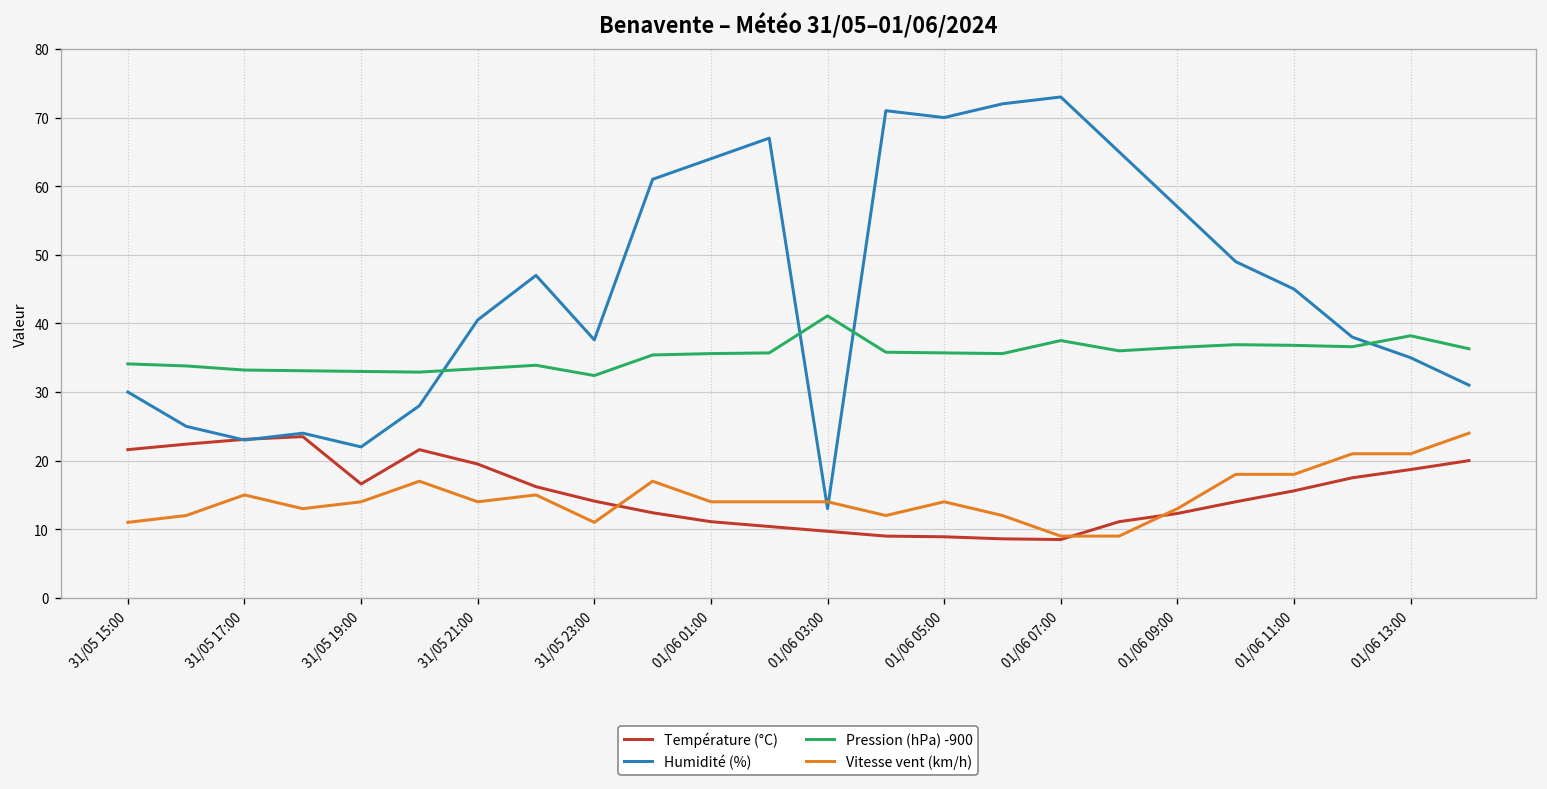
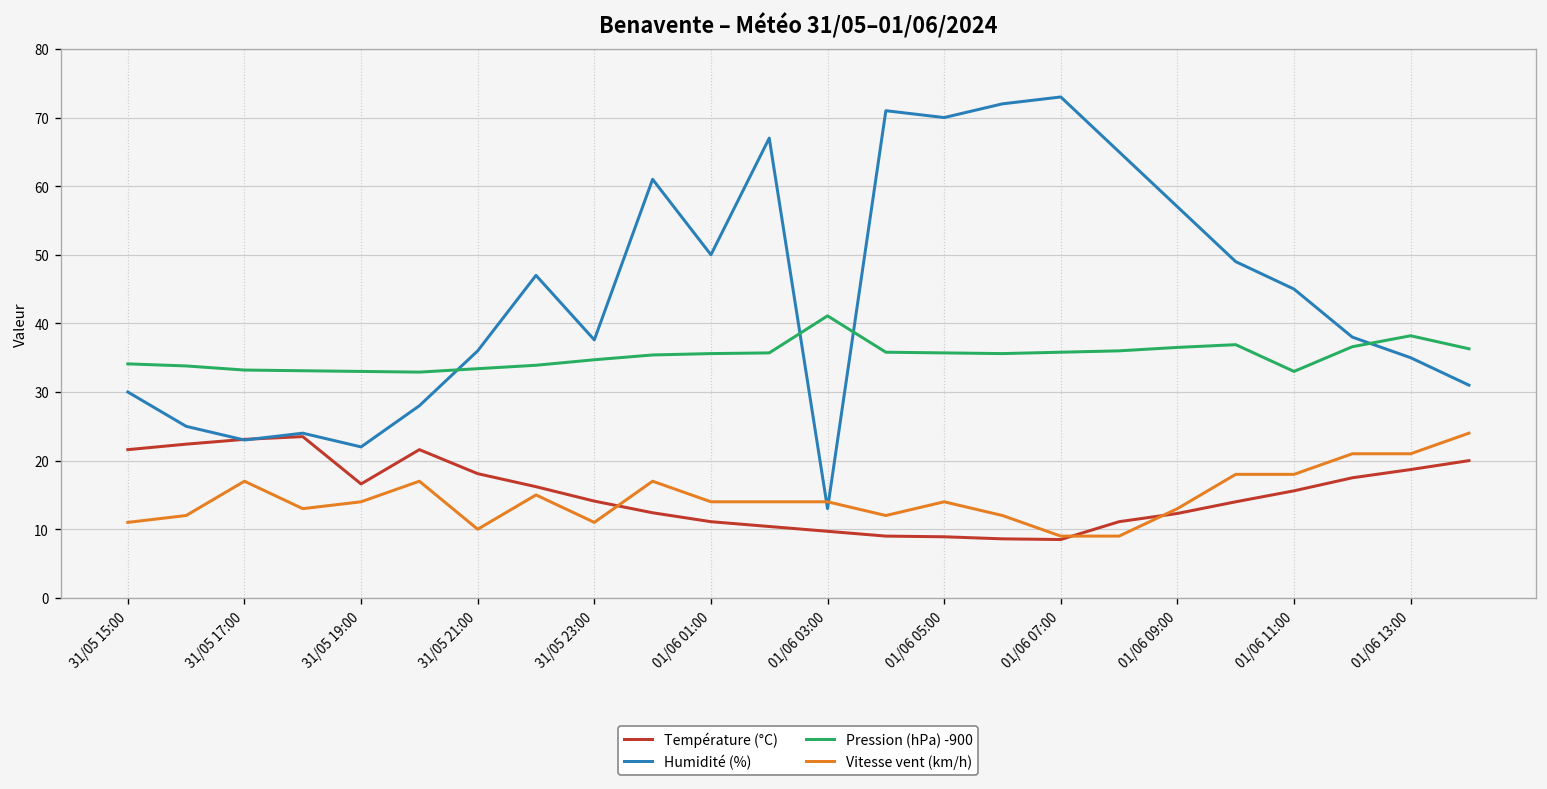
  {
    "Température (°C)": {
      "31/05 15:00": 22,
      "31/05 19:00": 17,
-     "31/05 21:00": 20,
+     "31/05 21:00": 18,
      "31/05 23:00": 14,
      "01/06 01:00": 11,
      "01/06 03:00": 10,
      "01/06 05:00": 9,
      "01/06 07:00": 9,
      "01/06 09:00": 12,
      "01/06 11:00": 16,
      "01/06 13:00": 19
    },
    "Humidité (%)": {
      "31/05 15:00": 30,
      "31/05 19:00": 22,
-     "31/05 21:00": 41,
+     "31/05 21:00": 36,
      "31/05 23:00": 38,
-     "01/06 01:00": 64,
+     "01/06 01:00": 50,
      "01/06 03:00": 13,
      "01/06 05:00": 70,
      "01/06 07:00": 73,
      "01/06 09:00": 57,
      "01/06 11:00": 45,
      "01/06 13:00": 35
    },
    "Pression (hPa) -900": {
      "31/05 15:00": 34,
      "31/05 17:00": 33,
      "31/05 19:00": 33,
      "31/05 21:00": 33,
-     "31/05 23:00": 32,
+     "31/05 23:00": 35,
      "01/06 01:00": 36,
      "01/06 03:00": 41,
      "01/06 05:00": 36,
-     "01/06 07:00": 38,
+     "01/06 07:00": 36,
      "01/06 09:00": 37,
-     "01/06 11:00": 37,
+     "01/06 11:00": 33,
      "01/06 13:00": 38
    },
    "Vitesse vent (km/h)": {
      "31/05 15:00": 11,
-     "31/05 17:00": 15,
+     "31/05 17:00": 17,
      "31/05 19:00": 14,
-     "31/05 21:00": 14,
+     "31/05 21:00": 10,
      "31/05 23:00": 11,
      "01/06 01:00": 14,
      "01/06 03:00": 14,
      "01/06 05:00": 14,
      "01/06 07:00": 9,
      "01/06 09:00": 13,
      "01/06 11:00": 18,
      "01/06 13:00": 21
    }
  }
